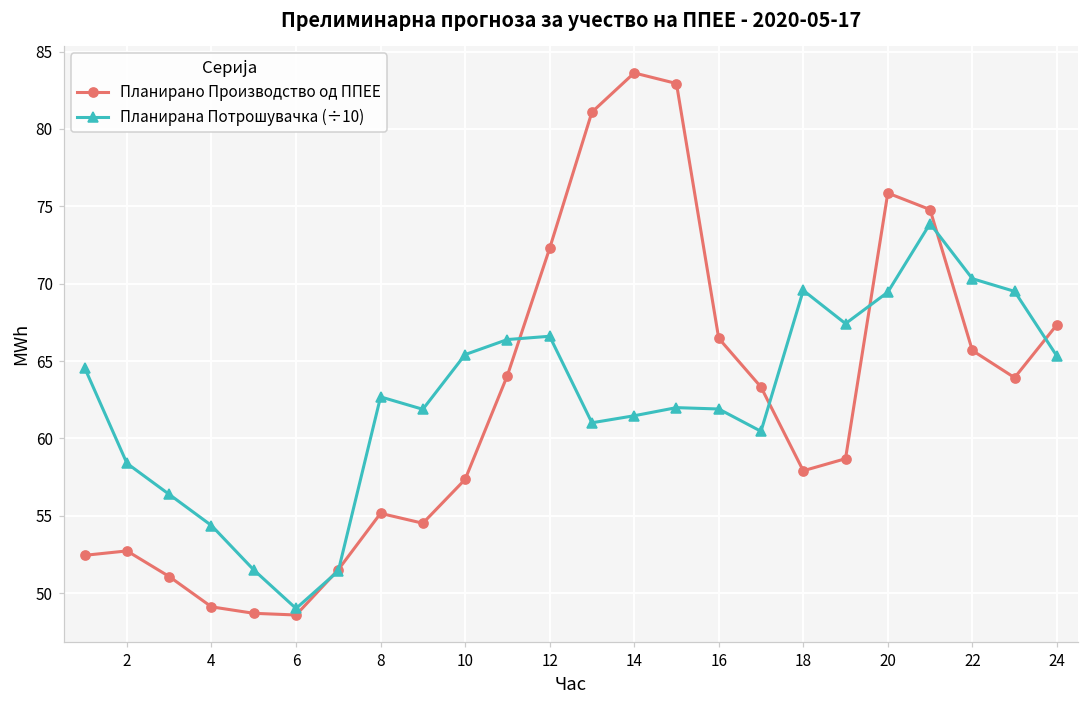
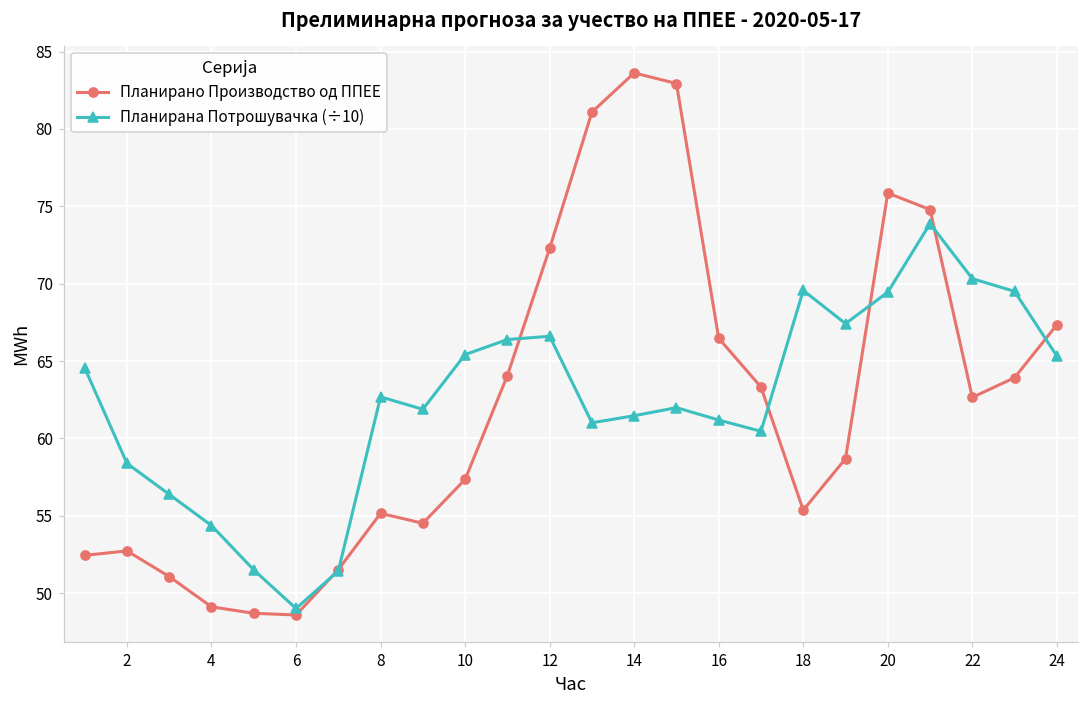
  {
    "Планирано Производство од ППЕЕ": {
      "2": 52.7,
      "4": 49.1,
      "6": 48.6,
      "8": 55.2,
      "10": 57.4,
      "12": 72.3,
      "14": 83.6,
      "16": 66.5,
-     "18": 57.9,
+     "18": 55.4,
      "20": 75.9,
-     "22": 65.7,
+     "22": 62.7,
      "24": 67.3
    },
    "Планирана Потрошувачка (÷10)": {
      "2": 58.4,
      "4": 54.4,
      "6": 49.0,
      "8": 62.7,
      "10": 65.4,
      "12": 66.6,
      "14": 61.5,
-     "16": 61.9,
+     "16": 61.2,
      "18": 69.6,
      "20": 69.5,
      "22": 70.3,
      "24": 65.3
    }
  }
